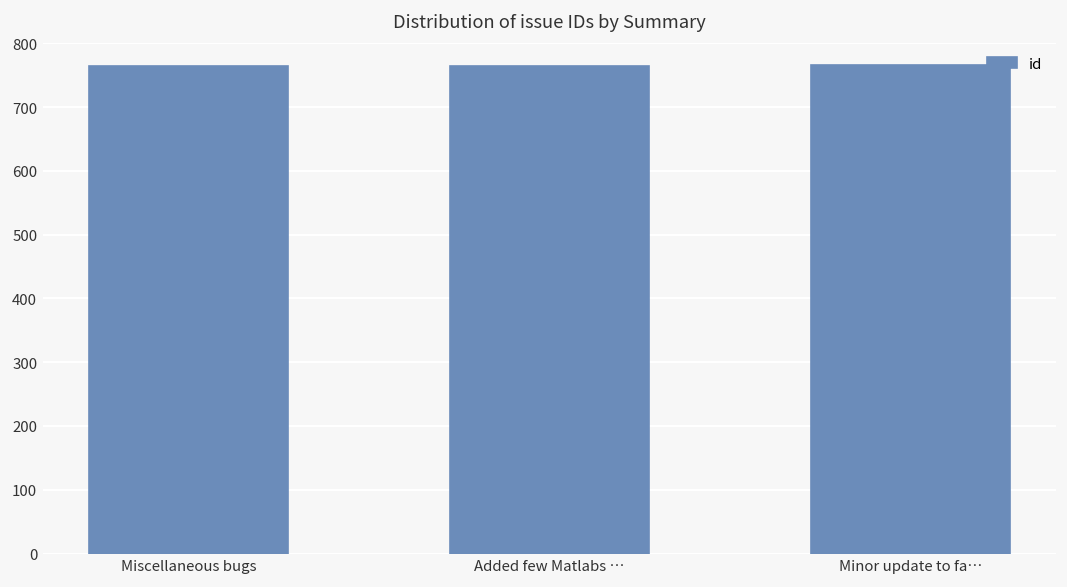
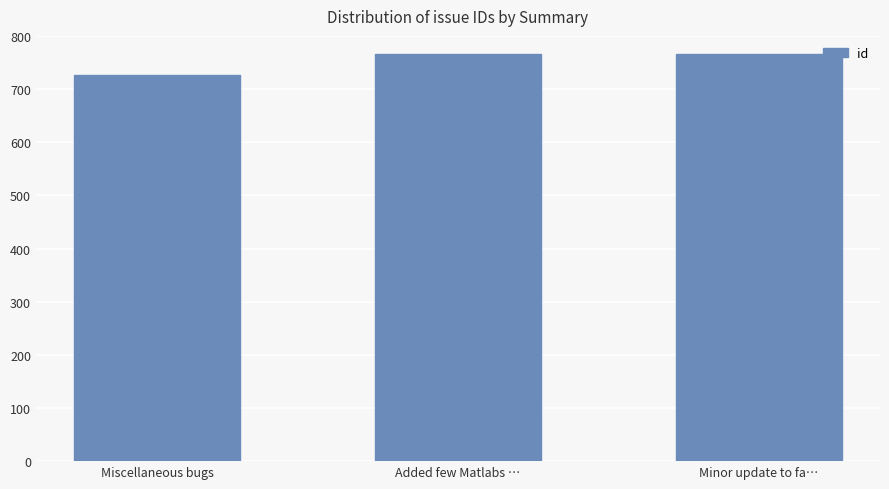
  {
-   "Miscellaneous bugs": 760,
+   "Miscellaneous bugs": 730,
    "Added few Matlabs …": 770,
    "Minor update to fa…": 770
  }
